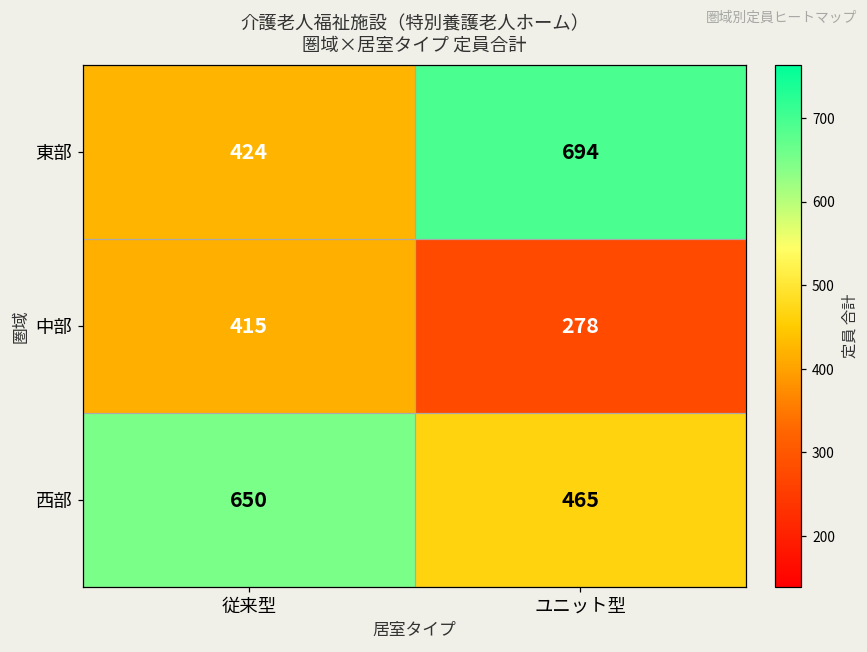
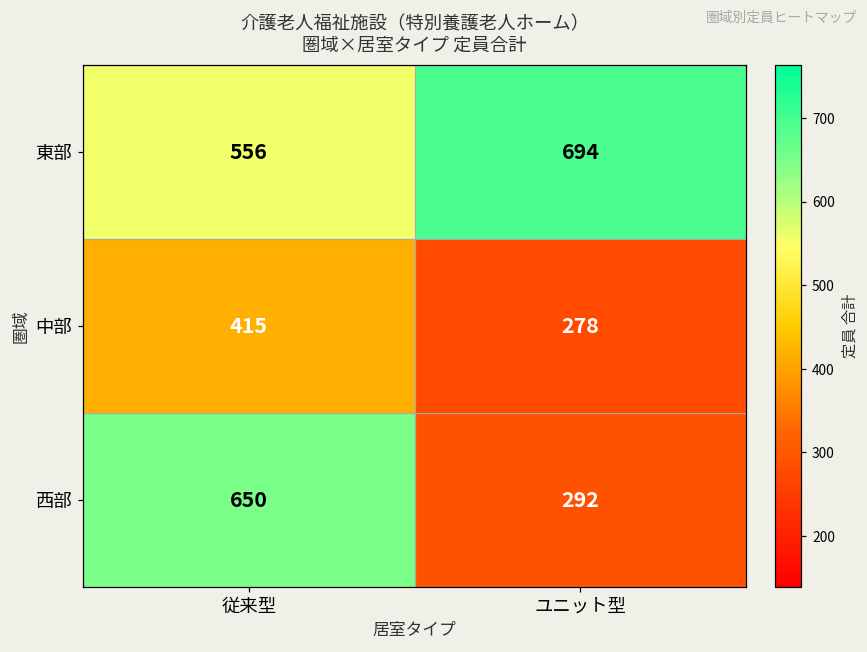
  {
    "東部": {
-     "従来型": 424,
+     "従来型": 556,
      "ユニット型": 694
    },
    "中部": {
      "従来型": 415,
      "ユニット型": 278
    },
    "西部": {
      "従来型": 650,
-     "ユニット型": 465
+     "ユニット型": 292
    }
  }
